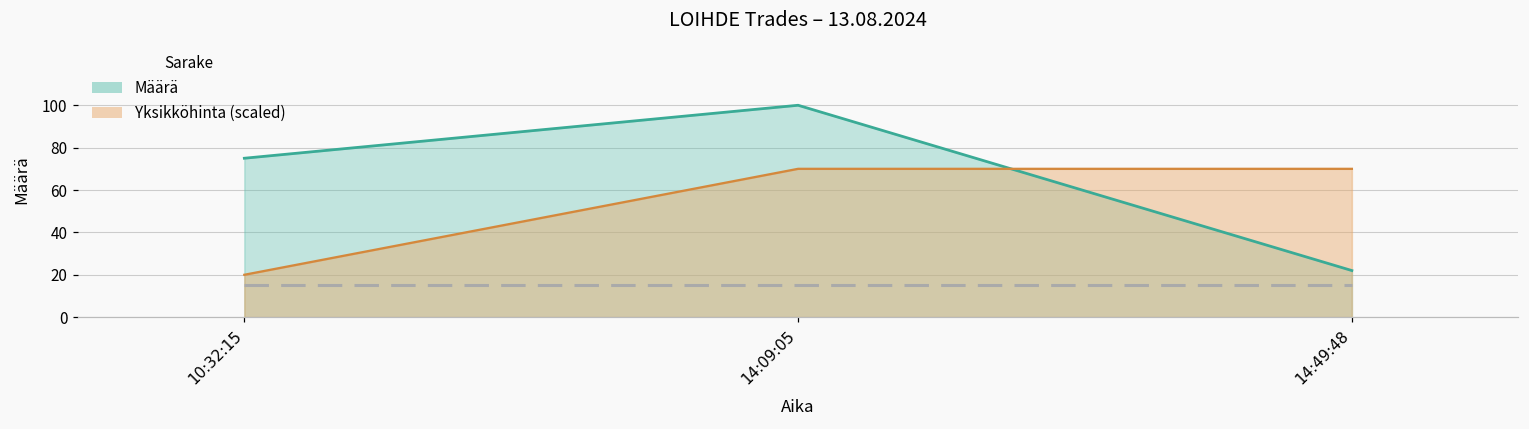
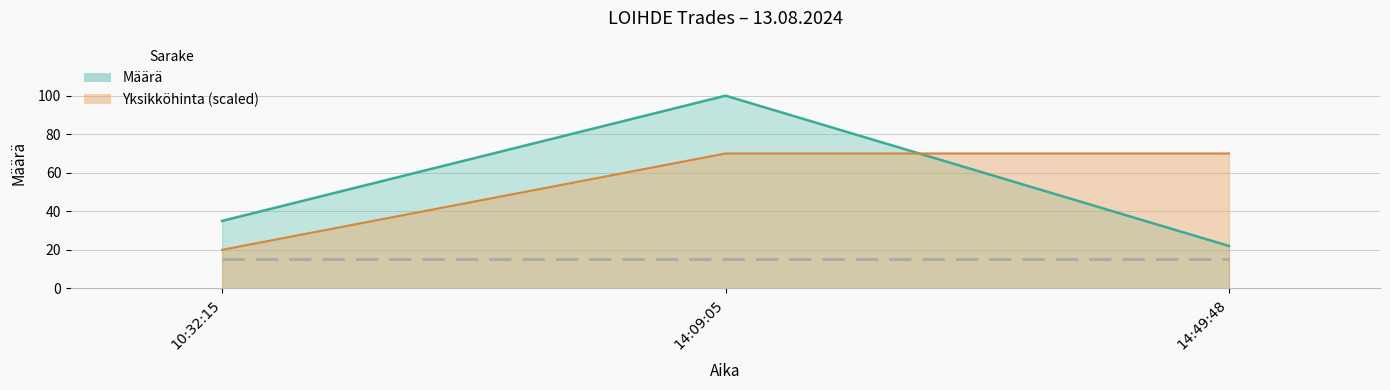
  {
    "Määrä": {
-     "10:32:15": 75,
+     "10:32:15": 35,
      "14:09:05": 100,
      "14:49:48": 22
    },
    "Yksikköhinta (scaled)": {
      "10:32:15": 20,
      "14:09:05": 70,
      "14:49:48": 70
    }
  }
